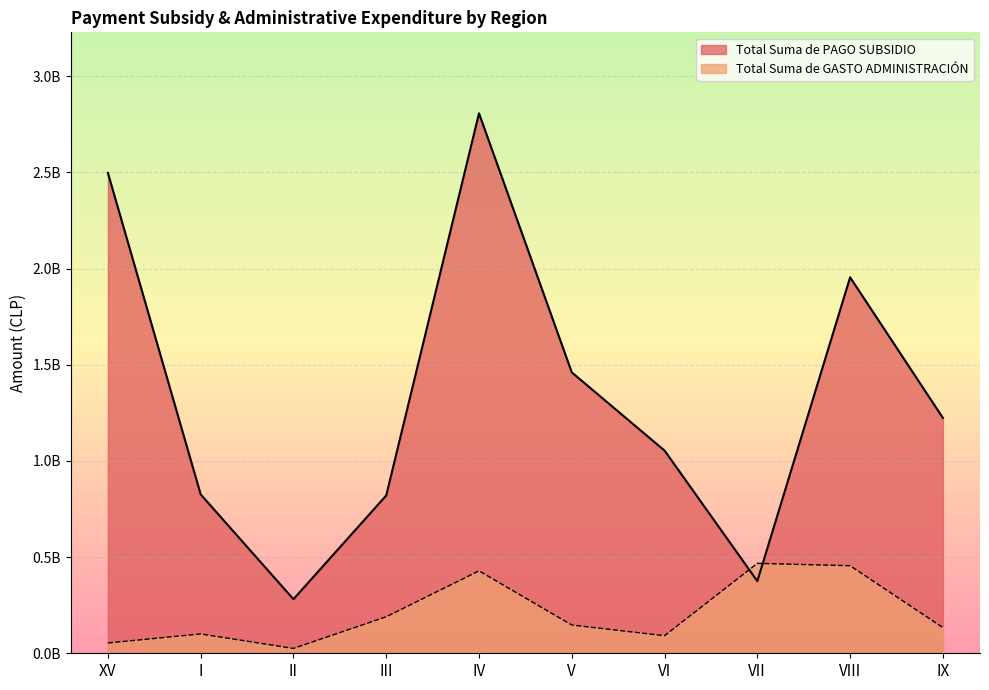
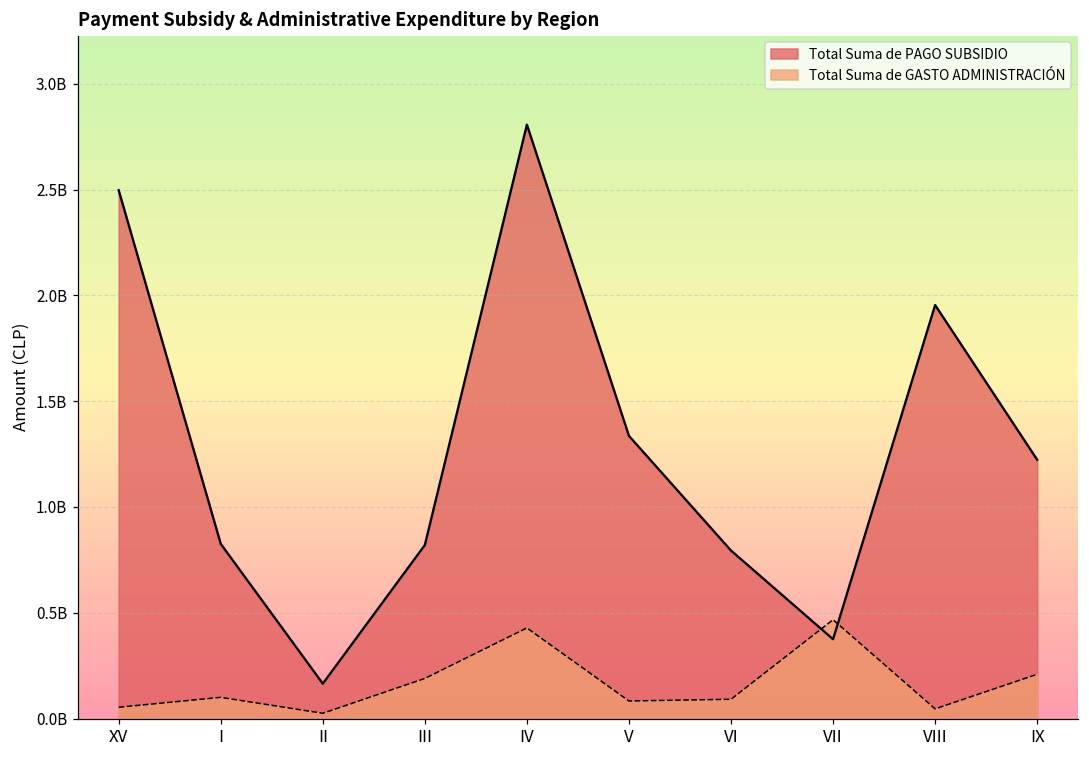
  {
    "Total Suma de PAGO SUBSIDIO": {
      "XV": 2500000000,
      "I": 830000000,
-     "II": 280000000,
+     "II": 170000000,
      "III": 820000000,
      "IV": 2810000000,
-     "V": 1460000000,
-     "VI": 1050000000,
+     "V": 1340000000,
+     "VI": 790000000,
      "VII": 380000000,
      "VIII": 1950000000,
      "IX": 1220000000
    },
    "Total Suma de GASTO ADMINISTRACIÓN": {
      "XV": 50000000,
      "I": 100000000,
      "II": 30000000,
      "III": 190000000,
      "IV": 430000000,
-     "V": 150000000,
+     "V": 80000000,
      "VI": 90000000,
      "VII": 470000000,
-     "VIII": 460000000,
-     "IX": 130000000
+     "VIII": 50000000,
+     "IX": 210000000
    }
  }
